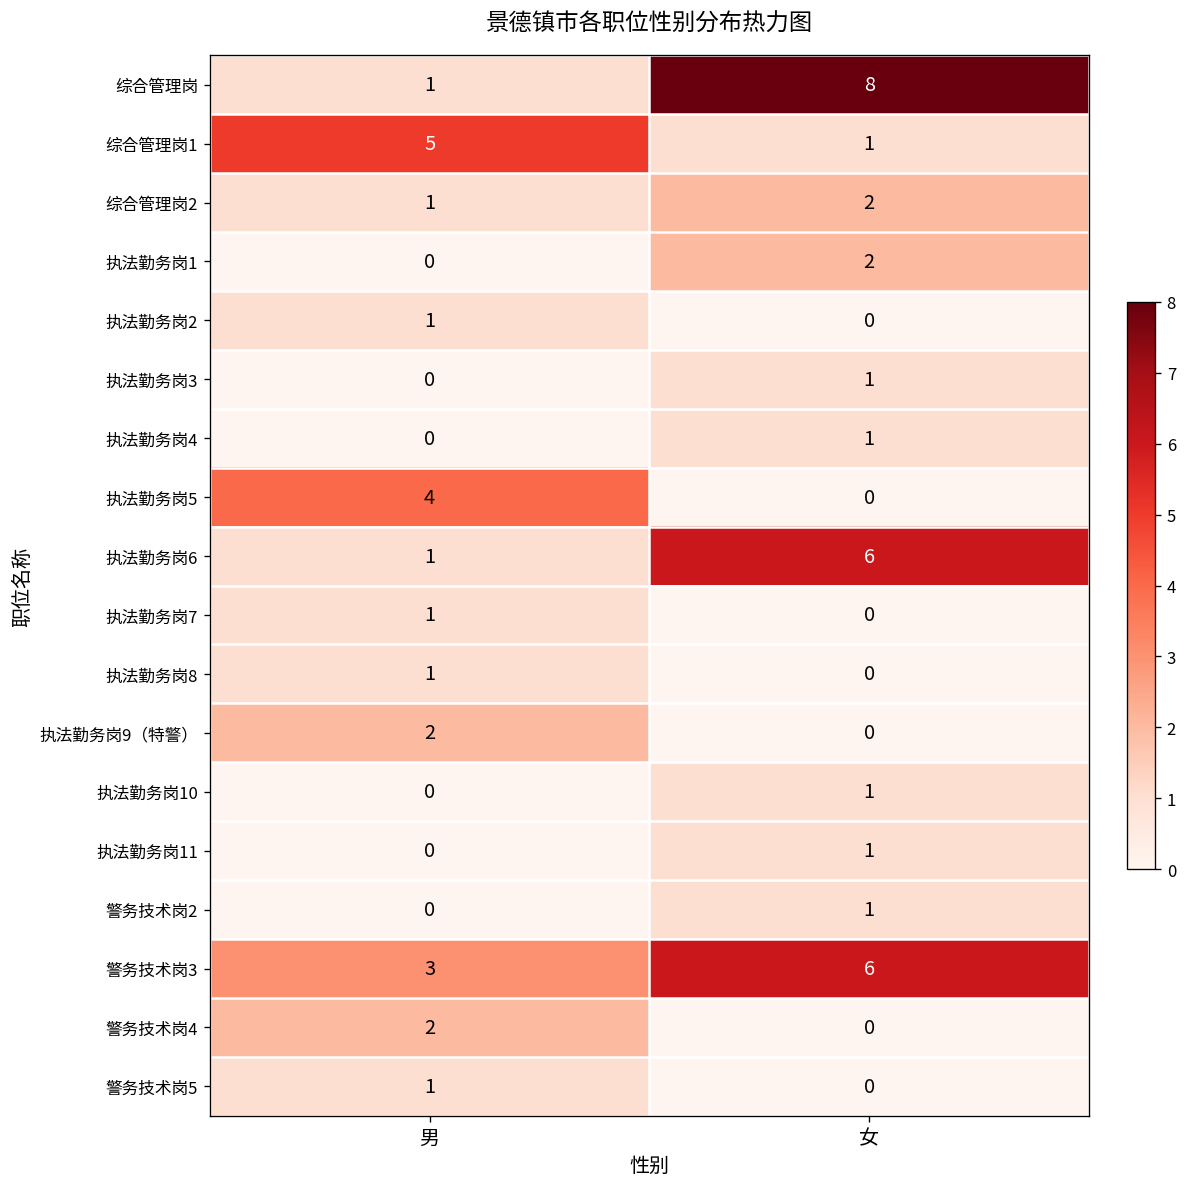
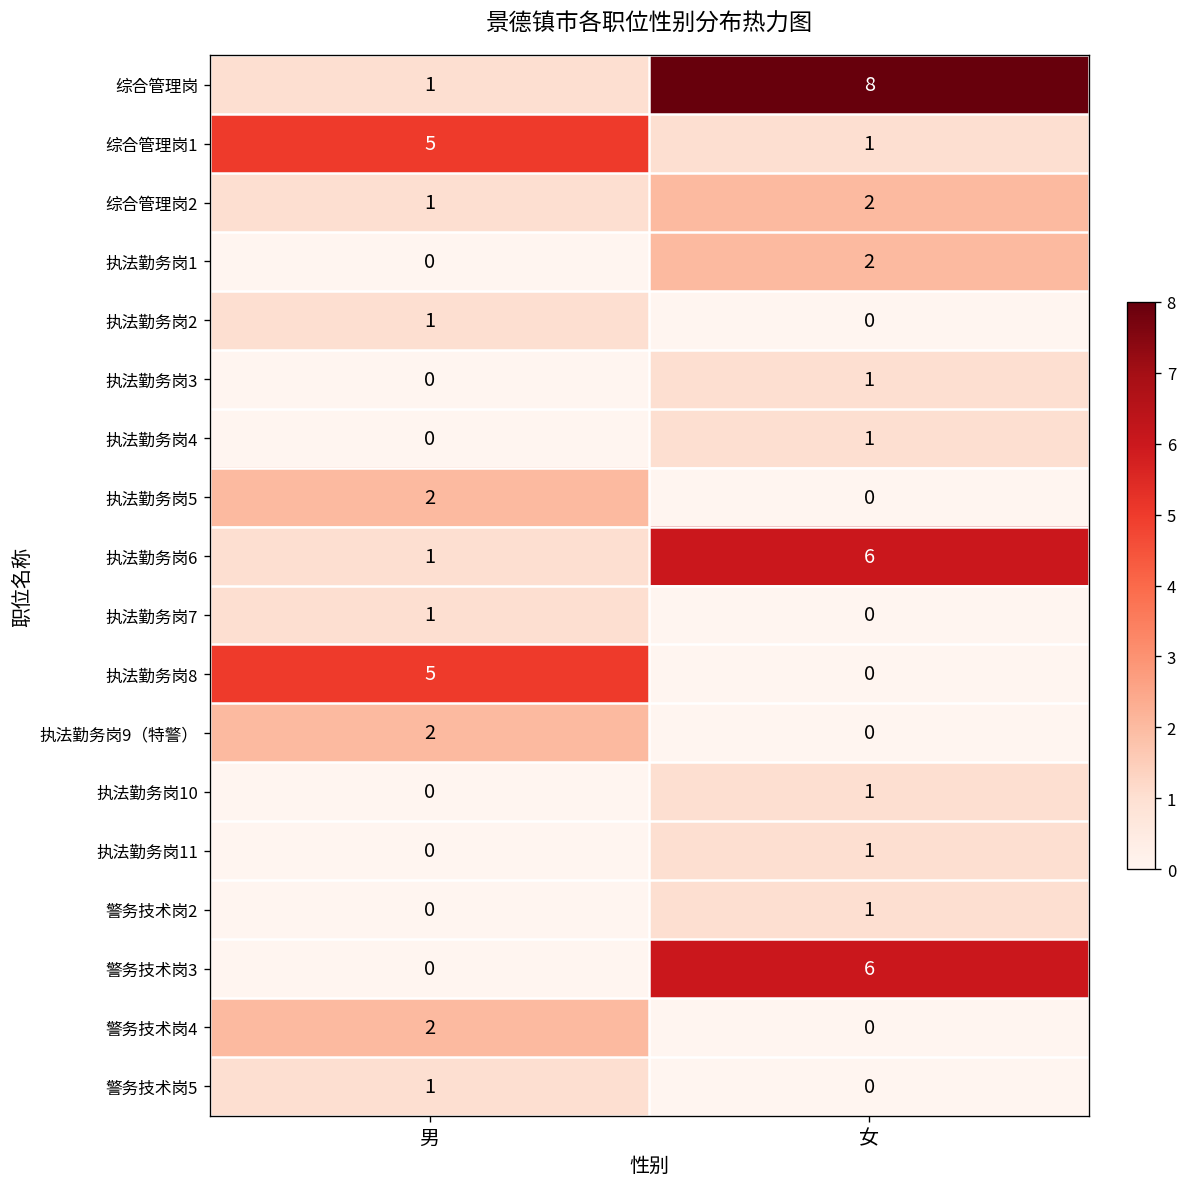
  {
    "综合管理岗": {
      "男": 1,
      "女": 8
    },
    "综合管理岗1": {
      "男": 5,
      "女": 1
    },
    "综合管理岗2": {
      "男": 1,
      "女": 2
    },
    "执法勤务岗1": {
      "男": 0,
      "女": 2
    },
    "执法勤务岗2": {
      "男": 1,
      "女": 0
    },
    "执法勤务岗3": {
      "男": 0,
      "女": 1
    },
    "执法勤务岗4": {
      "男": 0,
      "女": 1
    },
    "执法勤务岗5": {
-     "男": 4,
+     "男": 2,
      "女": 0
    },
    "执法勤务岗6": {
      "男": 1,
      "女": 6
    },
    "执法勤务岗7": {
      "男": 1,
      "女": 0
    },
    "执法勤务岗8": {
-     "男": 1,
+     "男": 5,
      "女": 0
    },
    "执法勤务岗9（特警）": {
      "男": 2,
      "女": 0
    },
    "执法勤务岗10": {
      "男": 0,
      "女": 1
    },
    "执法勤务岗11": {
      "男": 0,
      "女": 1
    },
    "警务技术岗2": {
      "男": 0,
      "女": 1
    },
    "警务技术岗3": {
-     "男": 3,
+     "男": 0,
      "女": 6
    },
    "警务技术岗4": {
      "男": 2,
      "女": 0
    },
    "警务技术岗5": {
      "男": 1,
      "女": 0
    }
  }
